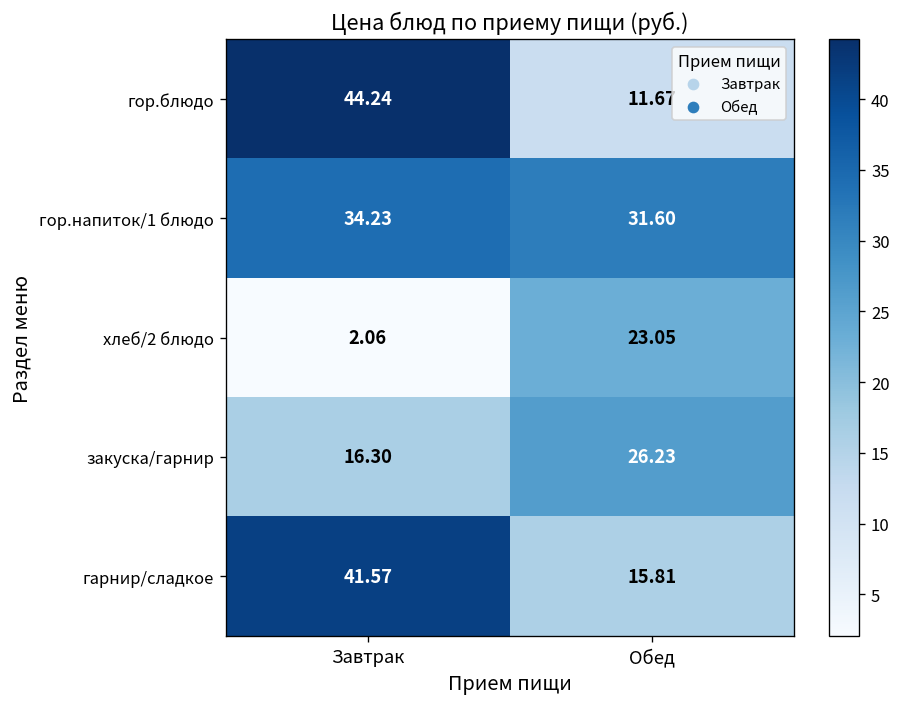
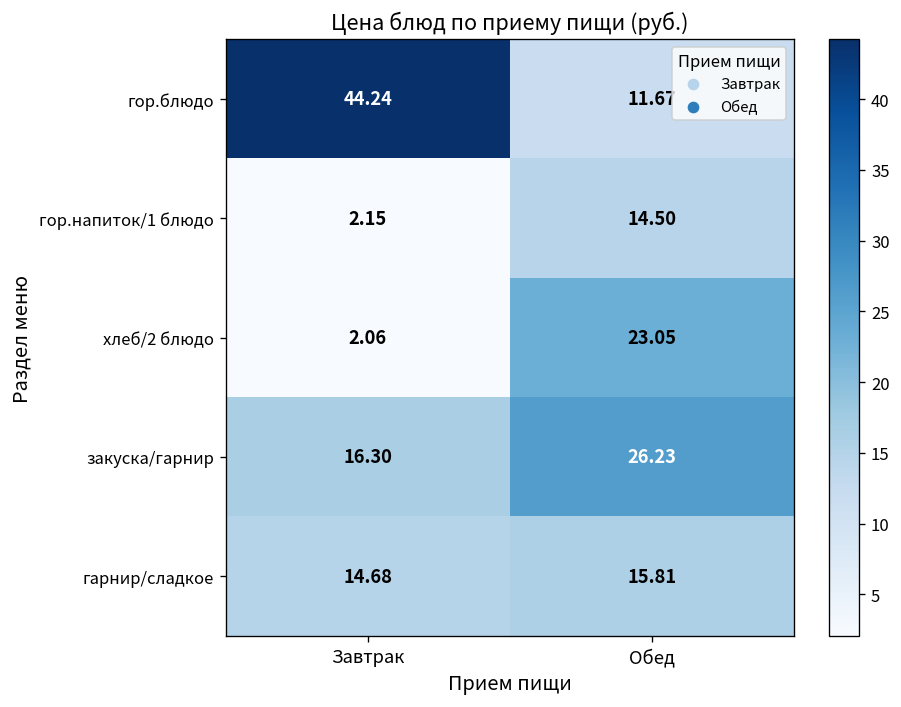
  {
    "гор.блюдо": {
      "Завтрак": 44.24
    },
    "гор.напиток/1 блюдо": {
-     "Завтрак": 34.23,
-     "Обед": 31.60
+     "Завтрак": 2.15,
+     "Обед": 14.50
    },
    "хлеб/2 блюдо": {
      "Завтрак": 2.06,
      "Обед": 23.05
    },
    "закуска/гарнир": {
      "Завтрак": 16.30,
      "Обед": 26.23
    },
    "гарнир/сладкое": {
-     "Завтрак": 41.57,
+     "Завтрак": 14.68,
      "Обед": 15.81
    }
  }
